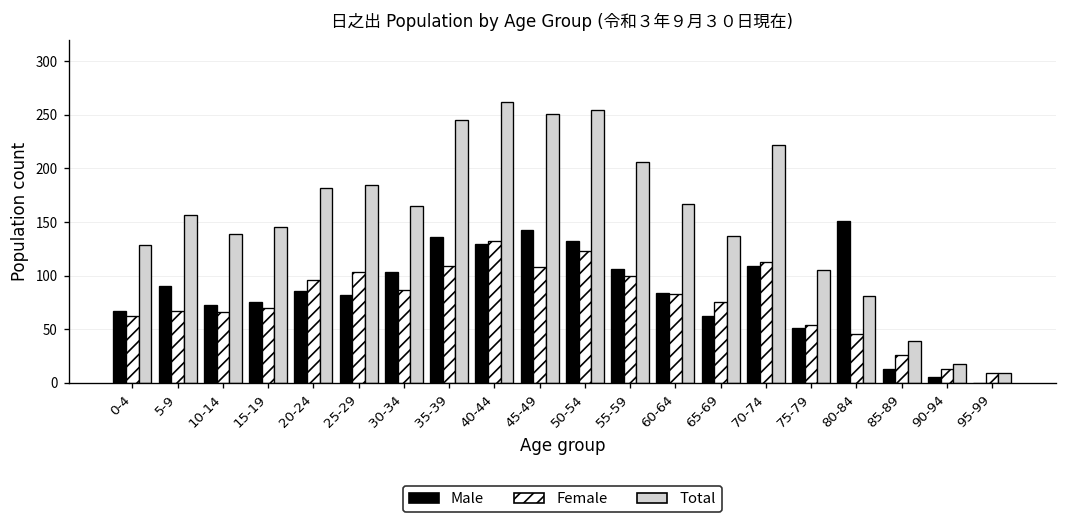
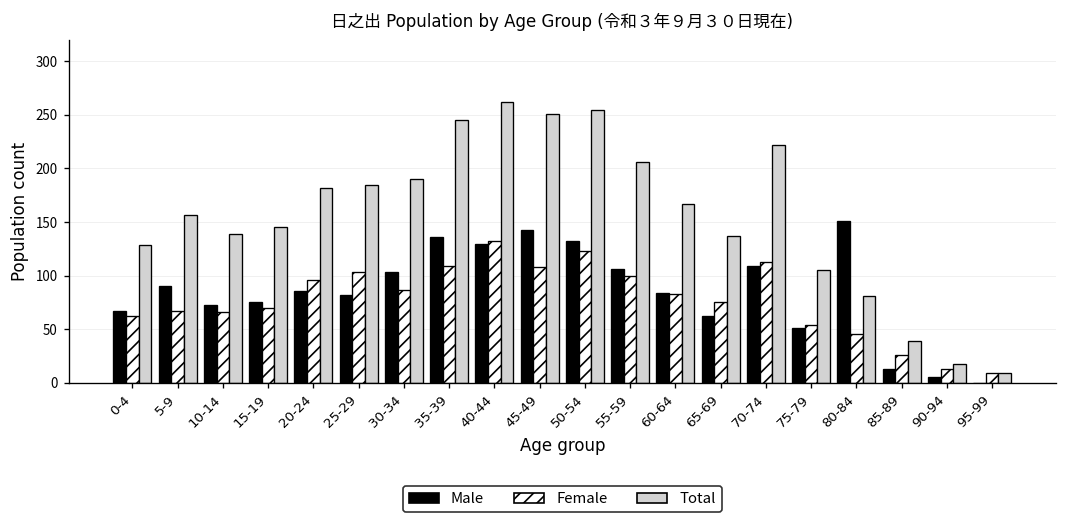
  {
    "Male": {
      "0-4": 70,
      "5-9": 90,
      "10-14": 70,
      "15-19": 80,
      "20-24": 90,
      "25-29": 80,
      "30-34": 100,
      "35-39": 140,
      "40-44": 130,
      "45-49": 140,
      "50-54": 130,
      "55-59": 110,
      "60-64": 80,
      "65-69": 60,
      "70-74": 110,
      "75-79": 50,
      "80-84": 150,
      "85-89": 10,
      "90-94": 10,
      "95-99": 0
    },
    "Female": {
      "0-4": 60,
      "5-9": 70,
      "10-14": 70,
      "15-19": 70,
      "20-24": 100,
      "25-29": 100,
      "30-34": 90,
      "35-39": 110,
      "40-44": 130,
      "45-49": 110,
      "50-54": 120,
      "55-59": 100,
      "60-64": 80,
      "65-69": 80,
      "70-74": 110,
      "75-79": 50,
      "80-84": 50,
      "85-89": 30,
      "90-94": 10,
      "95-99": 10
    },
    "Total": {
      "0-4": 130,
      "5-9": 160,
      "10-14": 140,
      "15-19": 150,
      "20-24": 180,
      "25-29": 190,
-     "30-34": 170,
+     "30-34": 190,
      "35-39": 250,
      "40-44": 260,
      "45-49": 250,
      "50-54": 260,
      "55-59": 210,
      "60-64": 170,
      "65-69": 140,
      "70-74": 220,
      "75-79": 110,
      "80-84": 80,
      "85-89": 40,
      "90-94": 20,
      "95-99": 10
    }
  }
